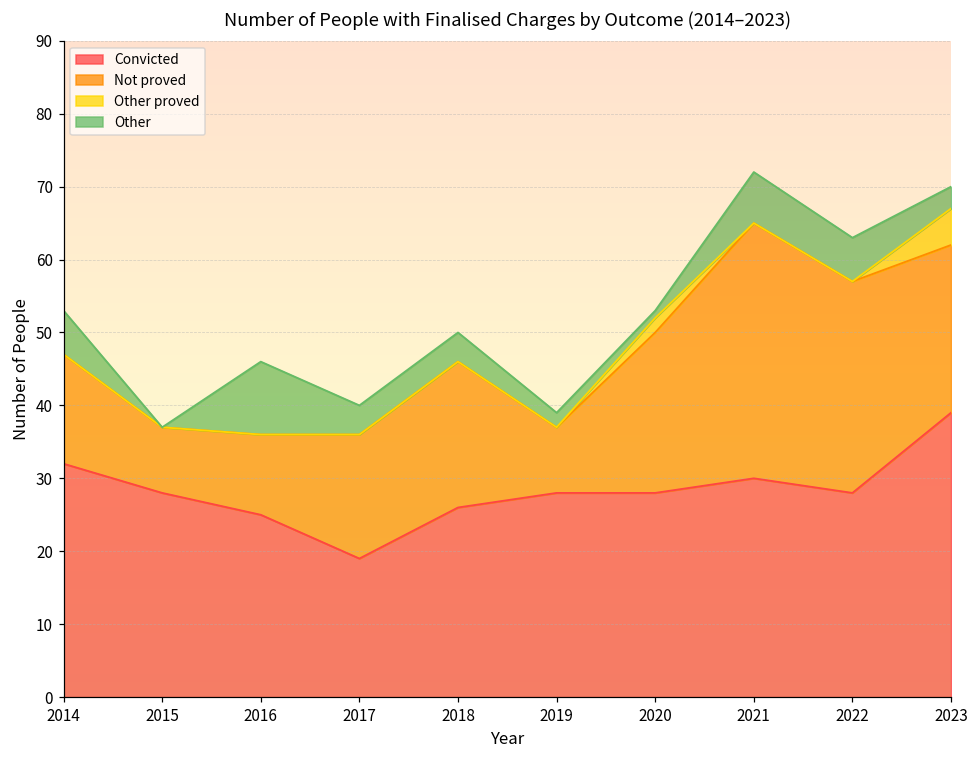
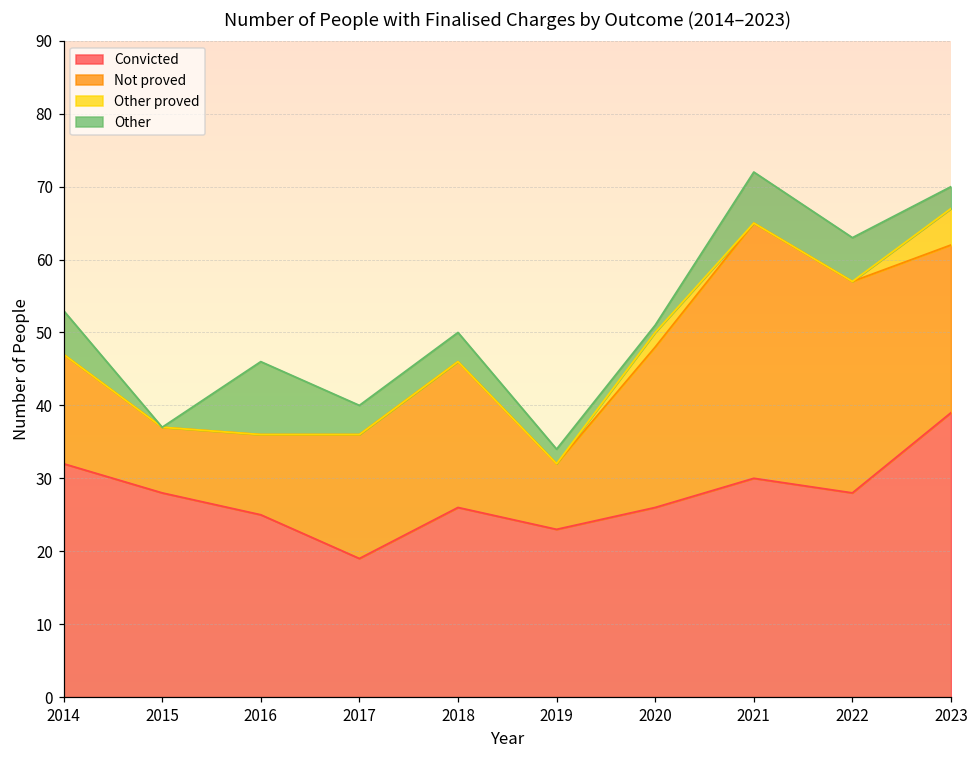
  {
    "Convicted": {
      "2014": 32,
      "2015": 28,
      "2016": 25,
      "2017": 19,
      "2018": 26,
-     "2019": 28,
-     "2020": 28,
+     "2019": 23,
+     "2020": 26,
      "2021": 30,
      "2022": 28,
      "2023": 39
    },
    "Not proved": {
      "2020": 22,
      "2023": 23
    },
    "Other proved": {
      "2020": 2,
      "2023": 5
    },
    "Other": {
      "2014": 6,
      "2016": 10,
      "2017": 4,
      "2018": 4,
      "2019": 2,
      "2020": 1,
      "2021": 7,
      "2022": 6,
      "2023": 3
    }
  }
